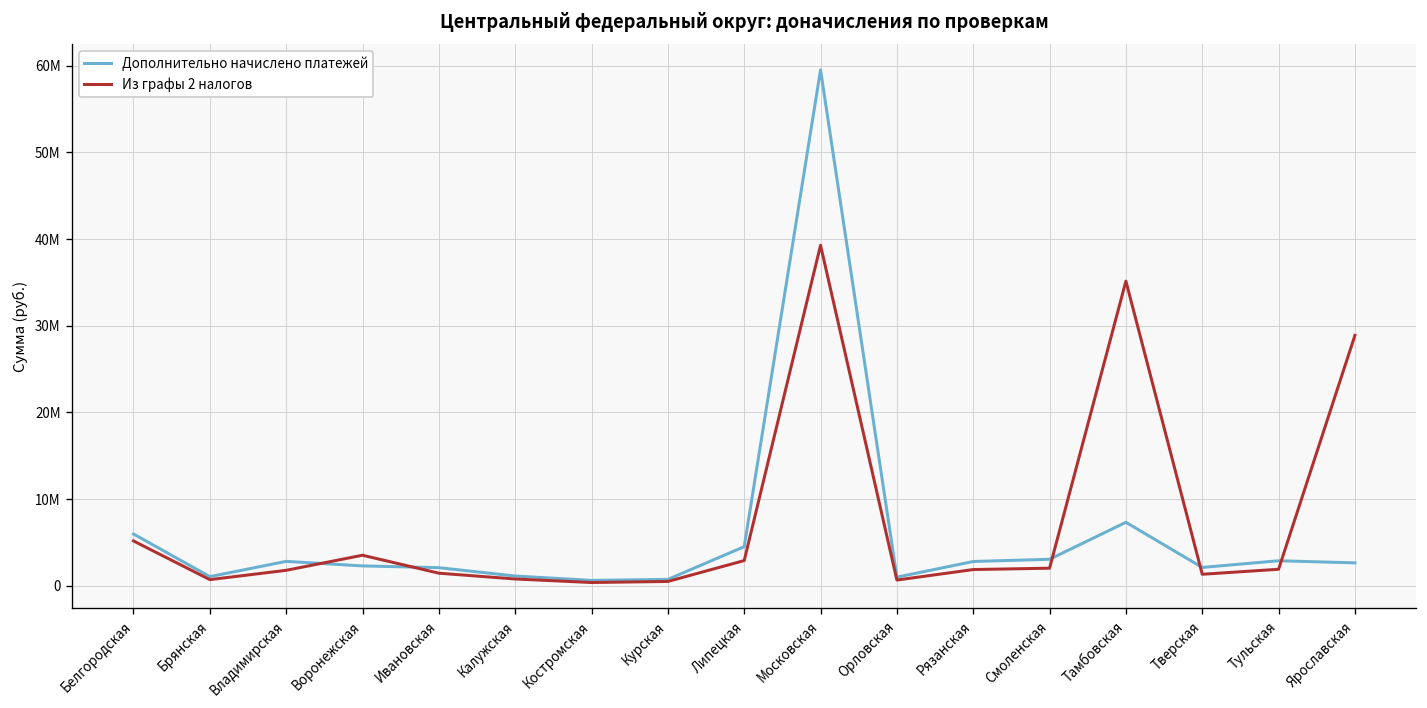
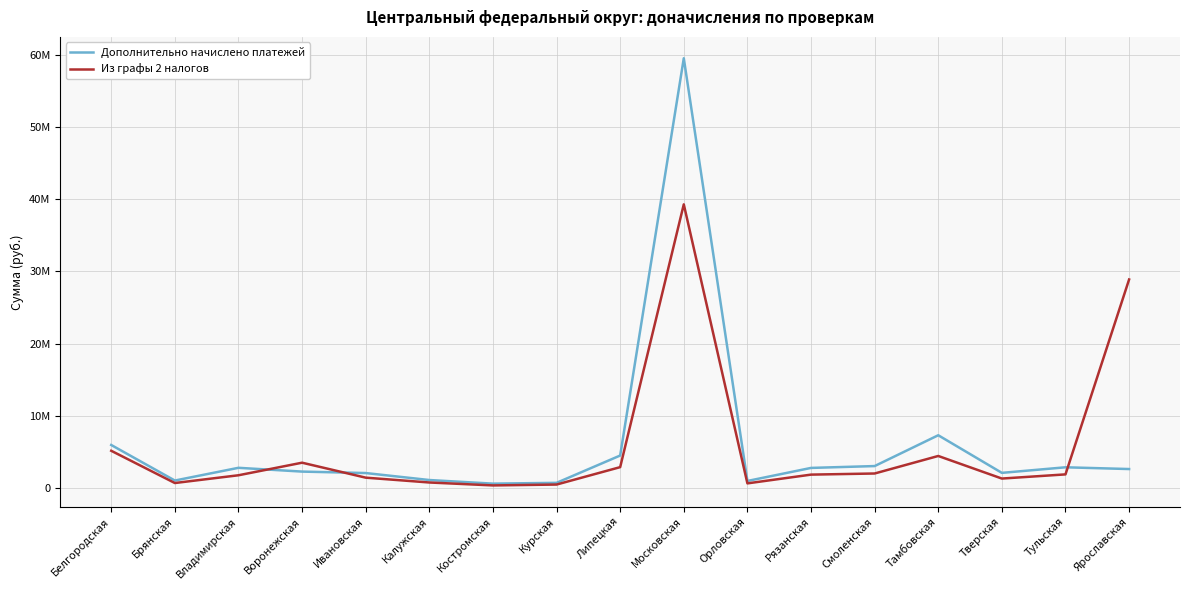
  {
    "Дополнительно начислено платежей": {
      "Белгородская": 6000000,
      "Владимирская": 3000000,
      "Воронежская": 2000000,
      "Ивановская": 2000000,
      "Липецкая": 5000000,
      "Московская": 60000000,
      "Рязанская": 3000000,
      "Смоленская": 3000000,
      "Тамбовская": 7000000,
      "Тверская": 2000000,
      "Тульская": 3000000,
      "Ярославская": 3000000
    },
    "Из графы 2 налогов": {
      "Белгородская": 5000000,
      "Владимирская": 2000000,
      "Воронежская": 4000000,
      "Ивановская": 1000000,
      "Липецкая": 3000000,
      "Московская": 39000000,
      "Рязанская": 2000000,
      "Смоленская": 2000000,
-     "Тамбовская": 35000000,
+     "Тамбовская": 4000000,
      "Тверская": 1000000,
      "Тульская": 2000000,
      "Ярославская": 29000000
    }
  }
